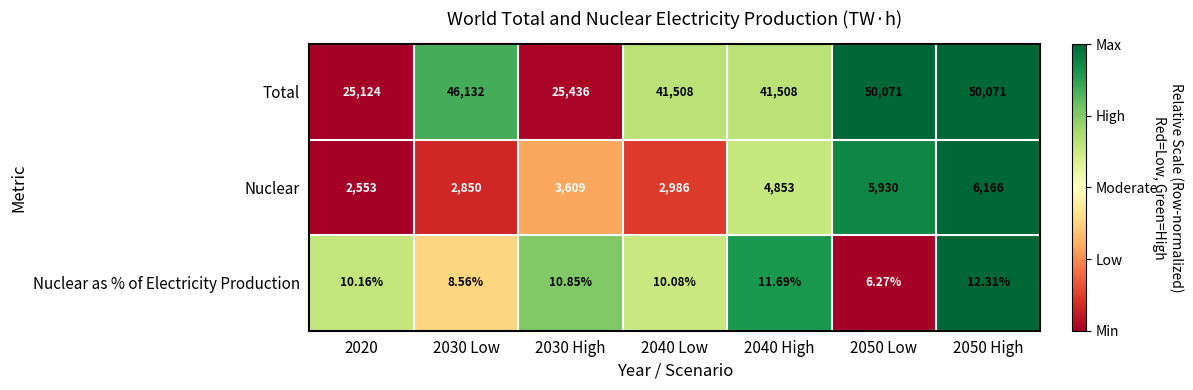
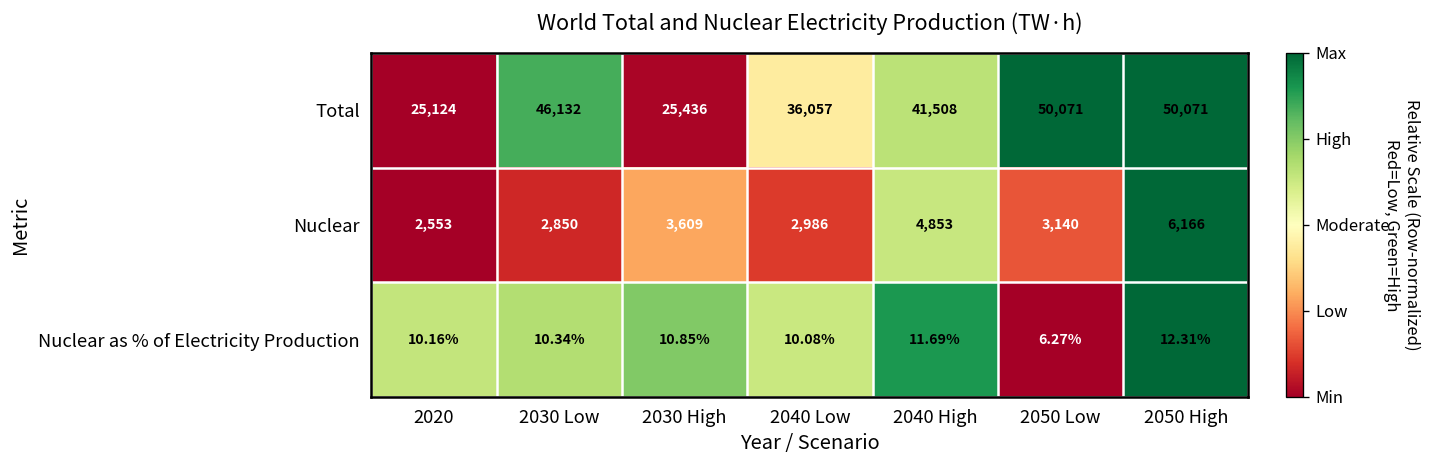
  {
    "Total": {
      "2020": "25,124",
      "2030 Low": "46,132",
      "2030 High": "25,436",
-     "2040 Low": "41,508",
+     "2040 Low": "36,057",
      "2040 High": "41,508",
      "2050 Low": "50,071",
      "2050 High": "50,071"
    },
    "Nuclear": {
      "2020": "2,553",
      "2030 Low": "2,850",
      "2030 High": "3,609",
      "2040 Low": "2,986",
      "2040 High": "4,853",
-     "2050 Low": "5,930",
+     "2050 Low": "3,140",
      "2050 High": "6,166"
    },
    "Nuclear as % of Electricity Production": {
      "2020": "10.16%",
-     "2030 Low": "8.56%",
+     "2030 Low": "10.34%",
      "2030 High": "10.85%",
      "2040 Low": "10.08%",
      "2040 High": "11.69%",
      "2050 Low": "6.27%",
      "2050 High": "12.31%"
    }
  }
